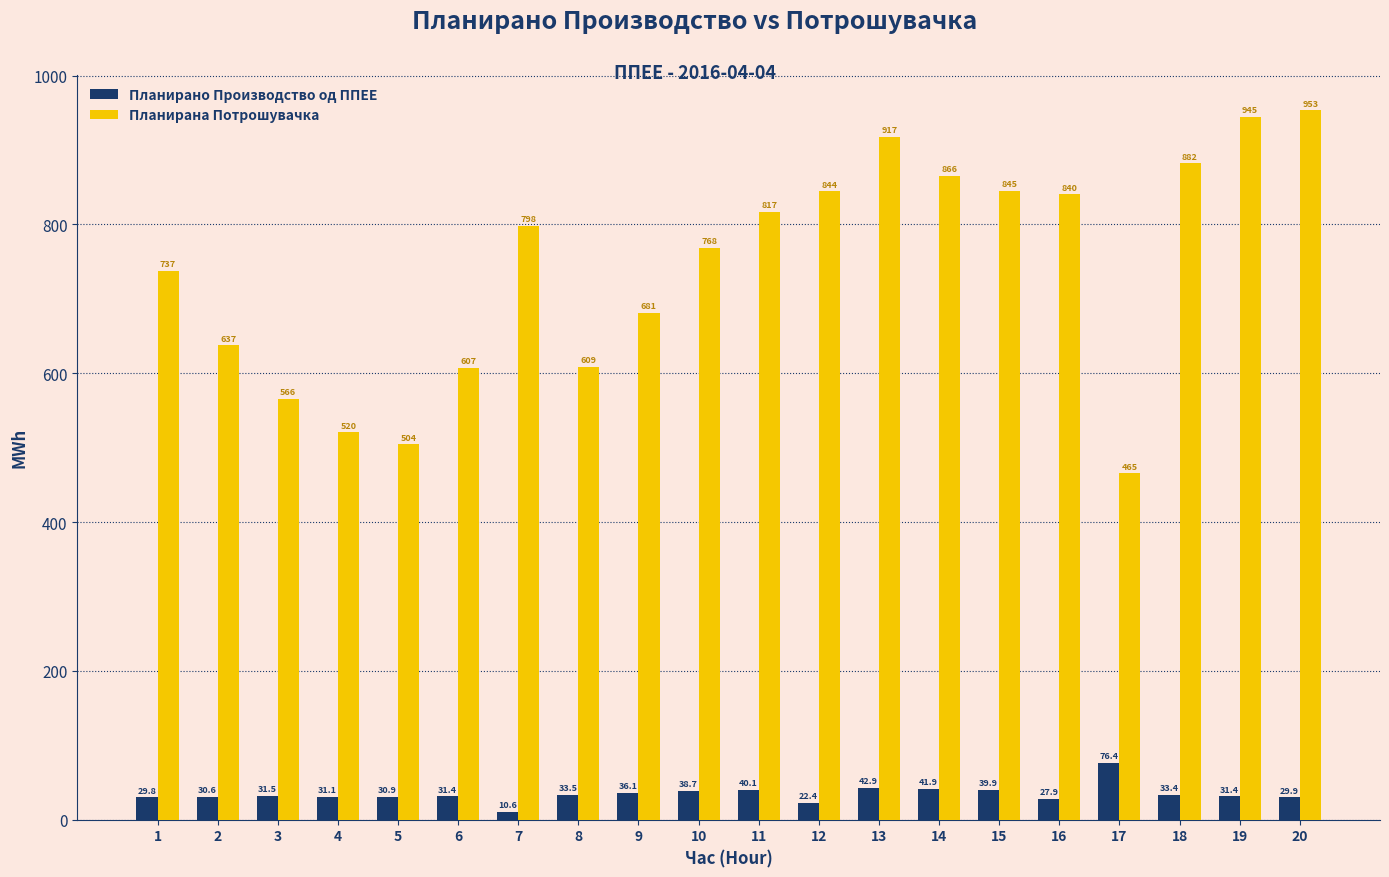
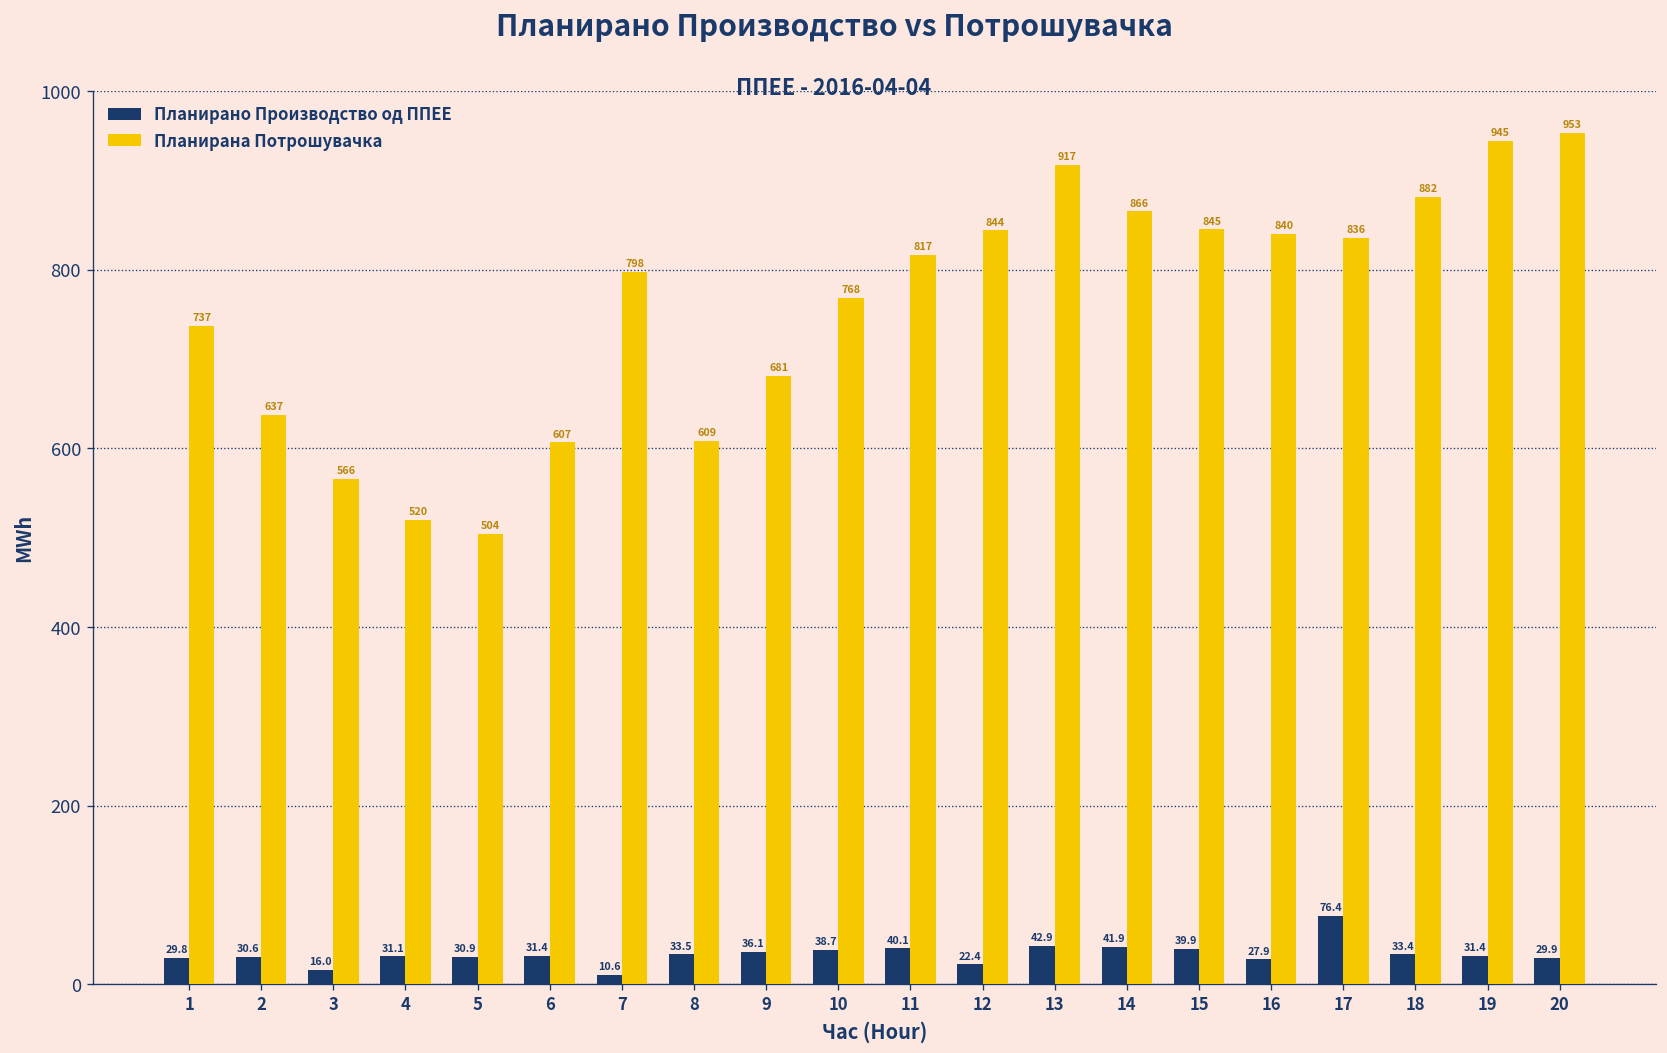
  {
    "Планирано Производство од ППЕЕ": {
      "1": 29.8,
      "2": 30.6,
-     "3": 31.5,
+     "3": 16.0,
      "4": 31.1,
      "5": 30.9,
      "6": 31.4,
      "7": 10.6,
      "8": 33.5,
      "9": 36.1,
      "10": 38.7,
      "11": 40.1,
      "12": 22.4,
      "13": 42.9,
      "14": 41.9,
      "15": 39.9,
      "16": 27.9,
      "17": 76.4,
      "18": 33.4,
      "19": 31.4,
      "20": 29.9
    },
    "Планирана Потрошувачка": {
      "1": 737,
      "2": 637,
      "3": 566,
      "4": 520,
      "5": 504,
      "6": 607,
      "7": 798,
      "8": 609,
      "9": 681,
      "10": 768,
      "11": 817,
      "12": 844,
      "13": 917,
      "14": 866,
      "15": 845,
      "16": 840,
-     "17": 465,
+     "17": 836,
      "18": 882,
      "19": 945,
      "20": 953
    }
  }
